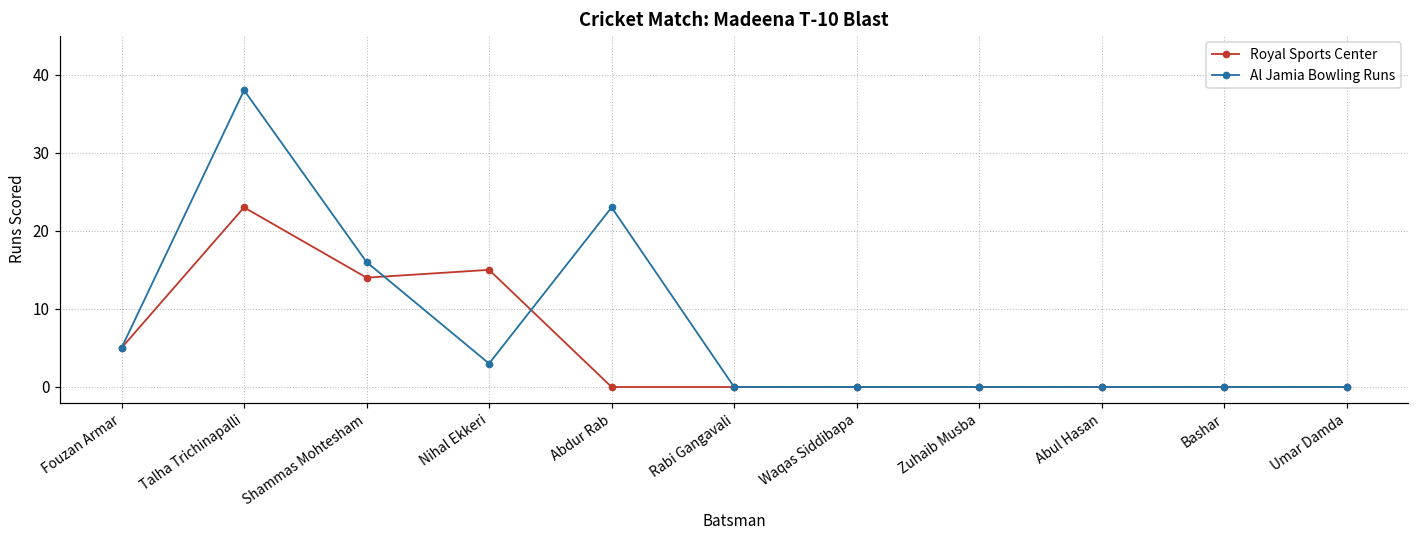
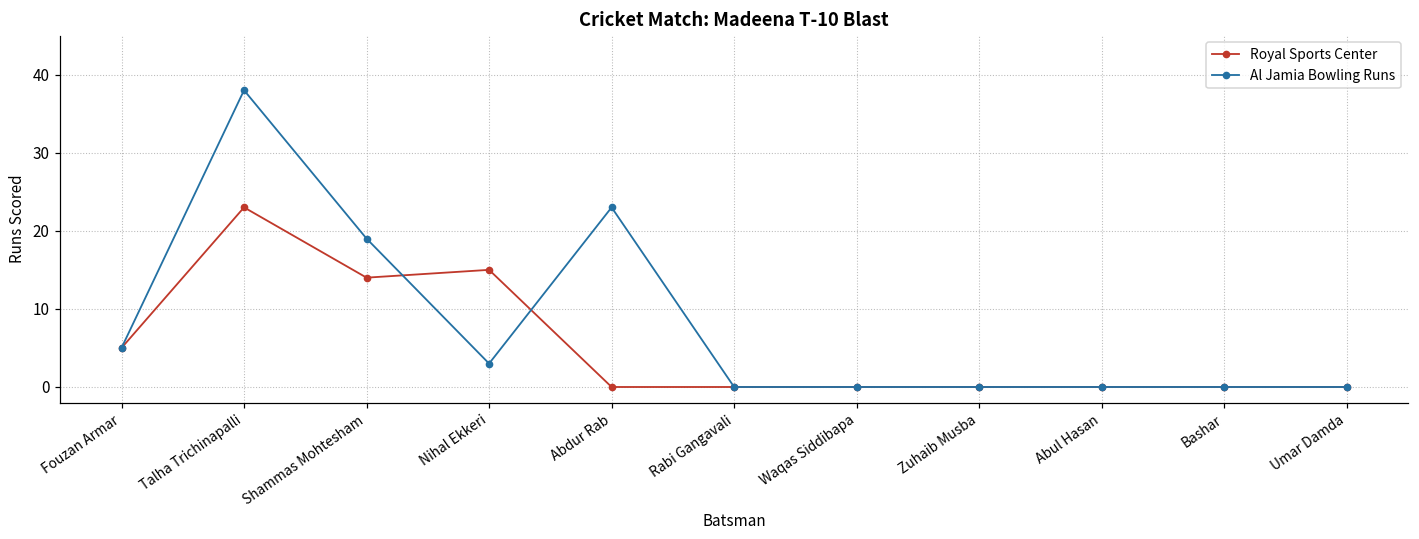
  {
    "Royal Sports Center": {
      "Talha Trichinapalli": 23,
      "Shammas Mohtesham": 14,
      "Nihal Ekkeri": 15,
      "Abdur Rab": 0
    },
    "Al Jamia Bowling Runs": {
      "Talha Trichinapalli": 38,
-     "Shammas Mohtesham": 16,
+     "Shammas Mohtesham": 19,
      "Nihal Ekkeri": 3,
      "Abdur Rab": 23
    }
  }
